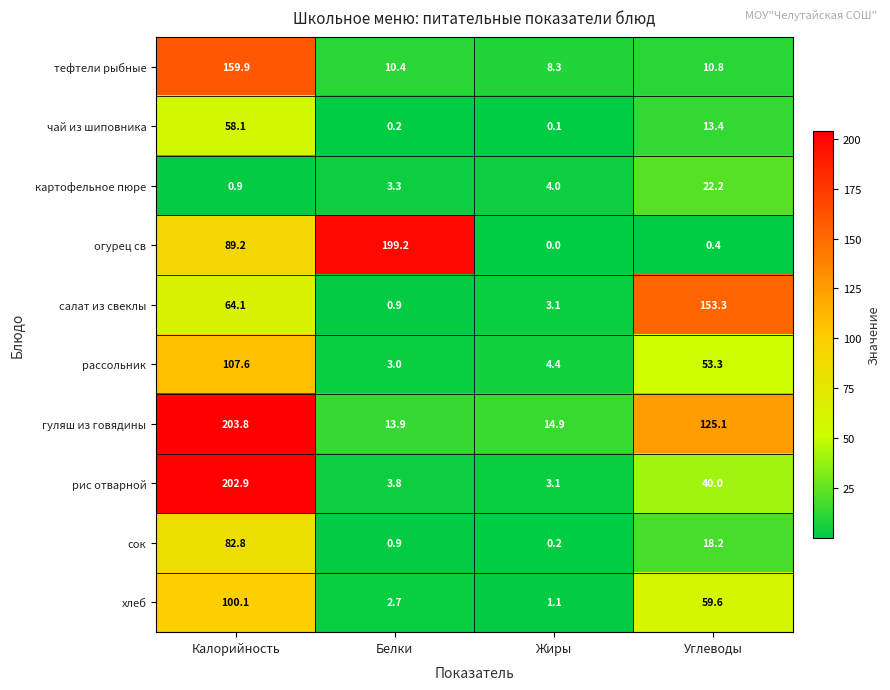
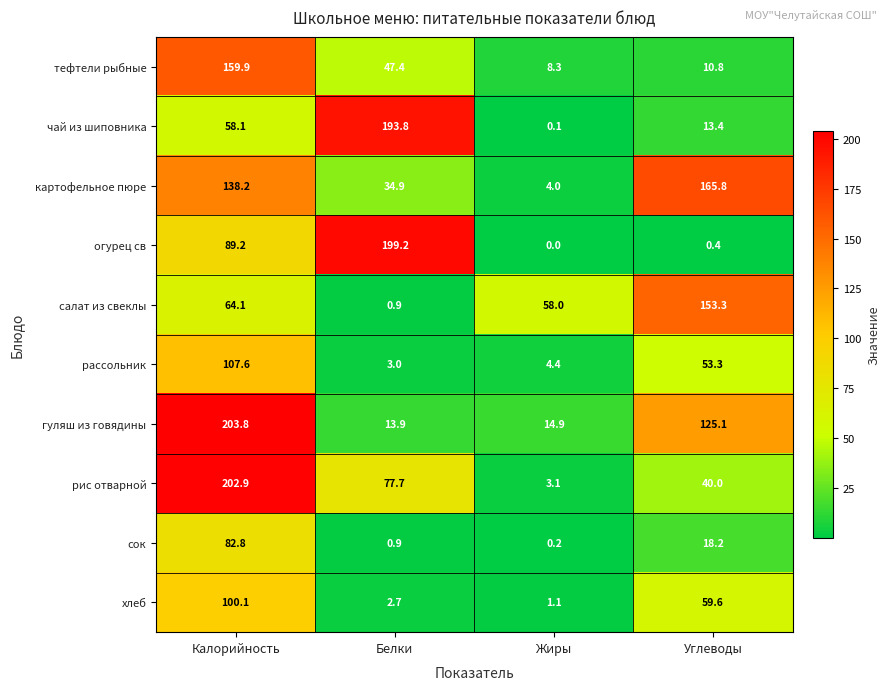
  {
    "тефтели рыбные": {
      "Калорийность": 159.9,
-     "Белки": 10.4,
+     "Белки": 47.4,
      "Жиры": 8.3,
      "Углеводы": 10.8
    },
    "чай из шиповника": {
      "Калорийность": 58.1,
-     "Белки": 0.2,
+     "Белки": 193.8,
      "Жиры": 0.1,
      "Углеводы": 13.4
    },
    "картофельное пюре": {
-     "Калорийность": 0.9,
-     "Белки": 3.3,
+     "Калорийность": 138.2,
+     "Белки": 34.9,
      "Жиры": 4.0,
-     "Углеводы": 22.2
+     "Углеводы": 165.8
    },
    "огурец св": {
      "Калорийность": 89.2,
      "Белки": 199.2,
      "Жиры": 0.0,
      "Углеводы": 0.4
    },
    "салат из свеклы": {
      "Калорийность": 64.1,
      "Белки": 0.9,
-     "Жиры": 3.1,
+     "Жиры": 58.0,
      "Углеводы": 153.3
    },
    "рассольник": {
      "Калорийность": 107.6,
      "Белки": 3.0,
      "Жиры": 4.4,
      "Углеводы": 53.3
    },
    "гуляш из говядины": {
      "Калорийность": 203.8,
      "Белки": 13.9,
      "Жиры": 14.9,
      "Углеводы": 125.1
    },
    "рис отварной": {
      "Калорийность": 202.9,
-     "Белки": 3.8,
+     "Белки": 77.7,
      "Жиры": 3.1,
      "Углеводы": 40.0
    },
    "сок": {
      "Калорийность": 82.8,
      "Белки": 0.9,
      "Жиры": 0.2,
      "Углеводы": 18.2
    },
    "хлеб": {
      "Калорийность": 100.1,
      "Белки": 2.7,
      "Жиры": 1.1,
      "Углеводы": 59.6
    }
  }
